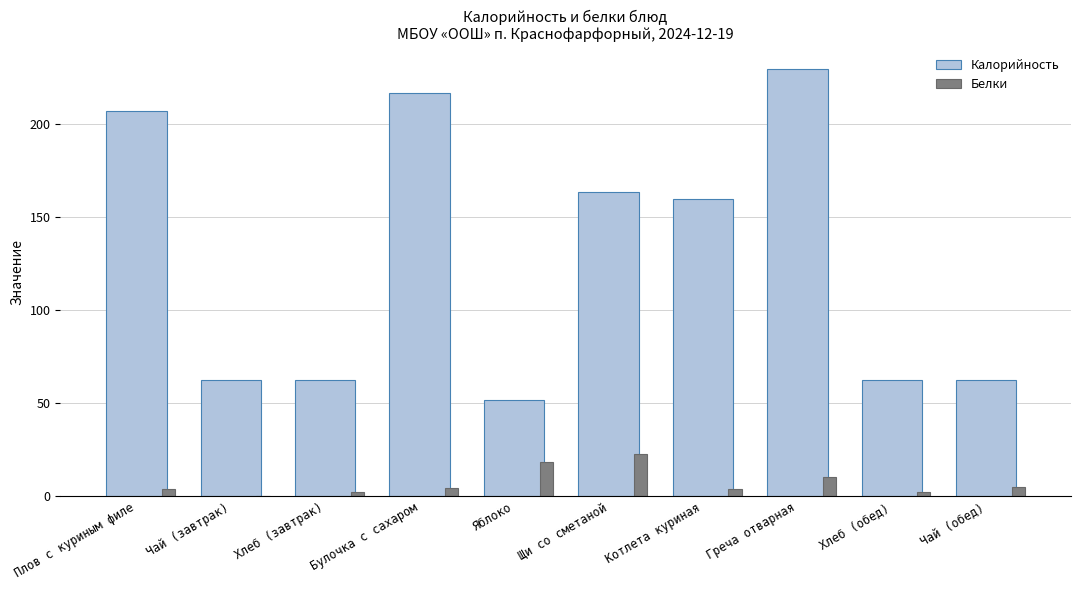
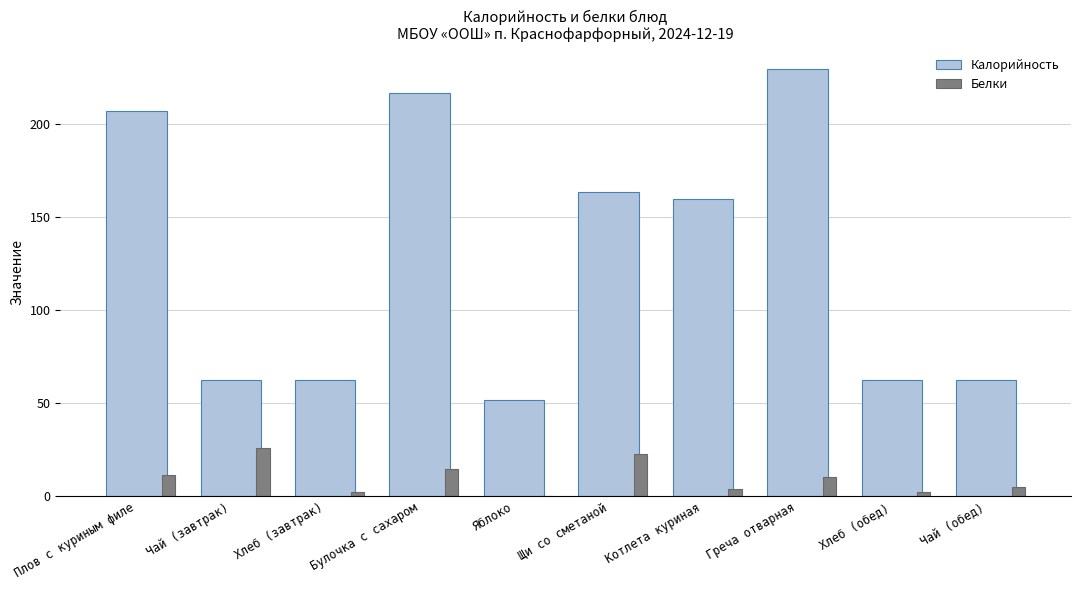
  {
    "Калорийность": {
      "Плов с куриным филе": 207,
      "Чай (завтрак)": 62,
      "Хлеб (завтрак)": 62,
      "Булочка с сахаром": 217,
      "Яблоко": 52,
      "Щи со сметаной": 164,
      "Котлета куриная": 160,
      "Греча отварная": 230,
      "Хлеб (обед)": 62,
      "Чай (обед)": 62
    },
    "Белки": {
-     "Плов с куриным филе": 4,
-     "Чай (завтрак)": 0,
+     "Плов с куриным филе": 11,
+     "Чай (завтрак)": 26,
      "Хлеб (завтрак)": 2,
-     "Булочка с сахаром": 4,
-     "Яблоко": 19,
+     "Булочка с сахаром": 14,
+     "Яблоко": 0,
      "Щи со сметаной": 23,
      "Котлета куриная": 4,
      "Греча отварная": 11,
      "Хлеб (обед)": 2,
      "Чай (обед)": 5
    }
  }
